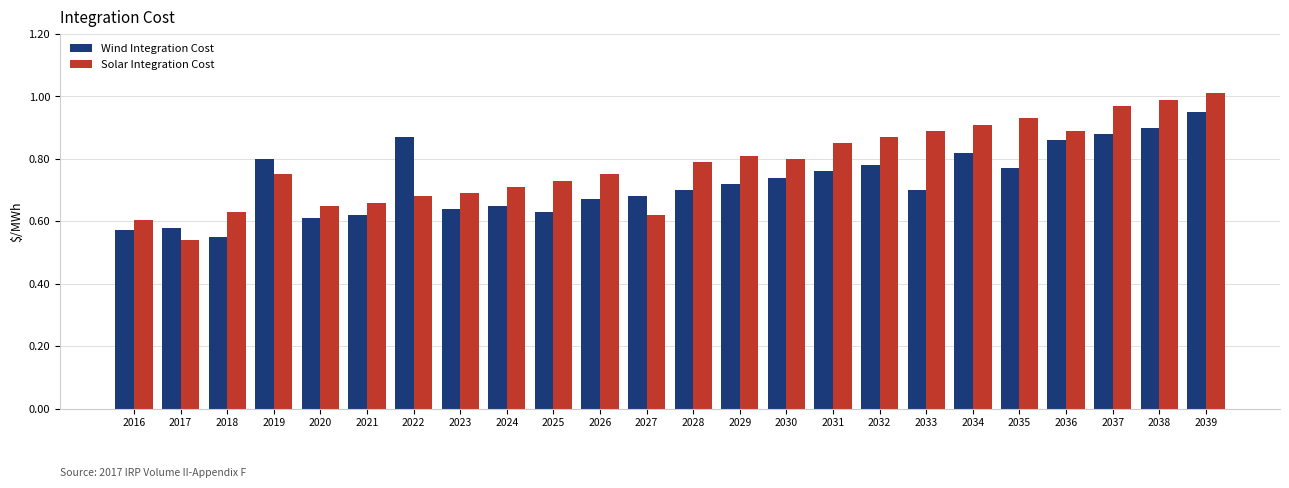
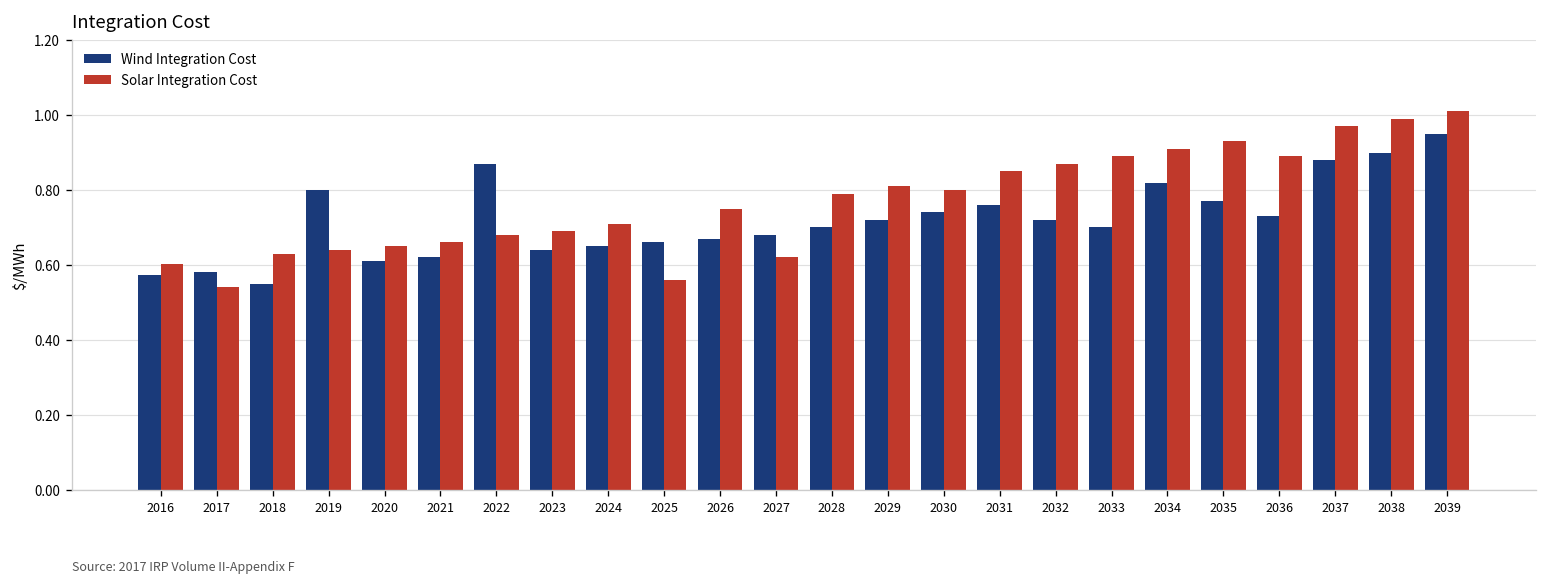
  {
    "Wind Integration Cost": {
      "2016": 0.57,
      "2017": 0.58,
      "2018": 0.55,
      "2019": 0.80,
      "2020": 0.61,
      "2021": 0.62,
      "2022": 0.87,
      "2023": 0.64,
      "2024": 0.65,
-     "2025": 0.63,
+     "2025": 0.66,
      "2026": 0.67,
      "2027": 0.68,
      "2028": 0.70,
      "2029": 0.72,
      "2030": 0.74,
      "2031": 0.76,
-     "2032": 0.78,
+     "2032": 0.72,
      "2033": 0.70,
      "2034": 0.82,
      "2035": 0.77,
-     "2036": 0.86,
+     "2036": 0.73,
      "2037": 0.88,
      "2038": 0.90,
      "2039": 0.95
    },
    "Solar Integration Cost": {
      "2016": 0.60,
      "2017": 0.54,
      "2018": 0.63,
-     "2019": 0.75,
+     "2019": 0.64,
      "2020": 0.65,
      "2021": 0.66,
      "2022": 0.68,
      "2023": 0.69,
      "2024": 0.71,
-     "2025": 0.73,
+     "2025": 0.56,
      "2026": 0.75,
      "2027": 0.62,
      "2028": 0.79,
      "2029": 0.81,
      "2030": 0.80,
      "2031": 0.85,
      "2032": 0.87,
      "2033": 0.89,
      "2034": 0.91,
      "2035": 0.93,
      "2036": 0.89,
      "2037": 0.97,
      "2038": 0.99,
      "2039": 1.01
    }
  }
